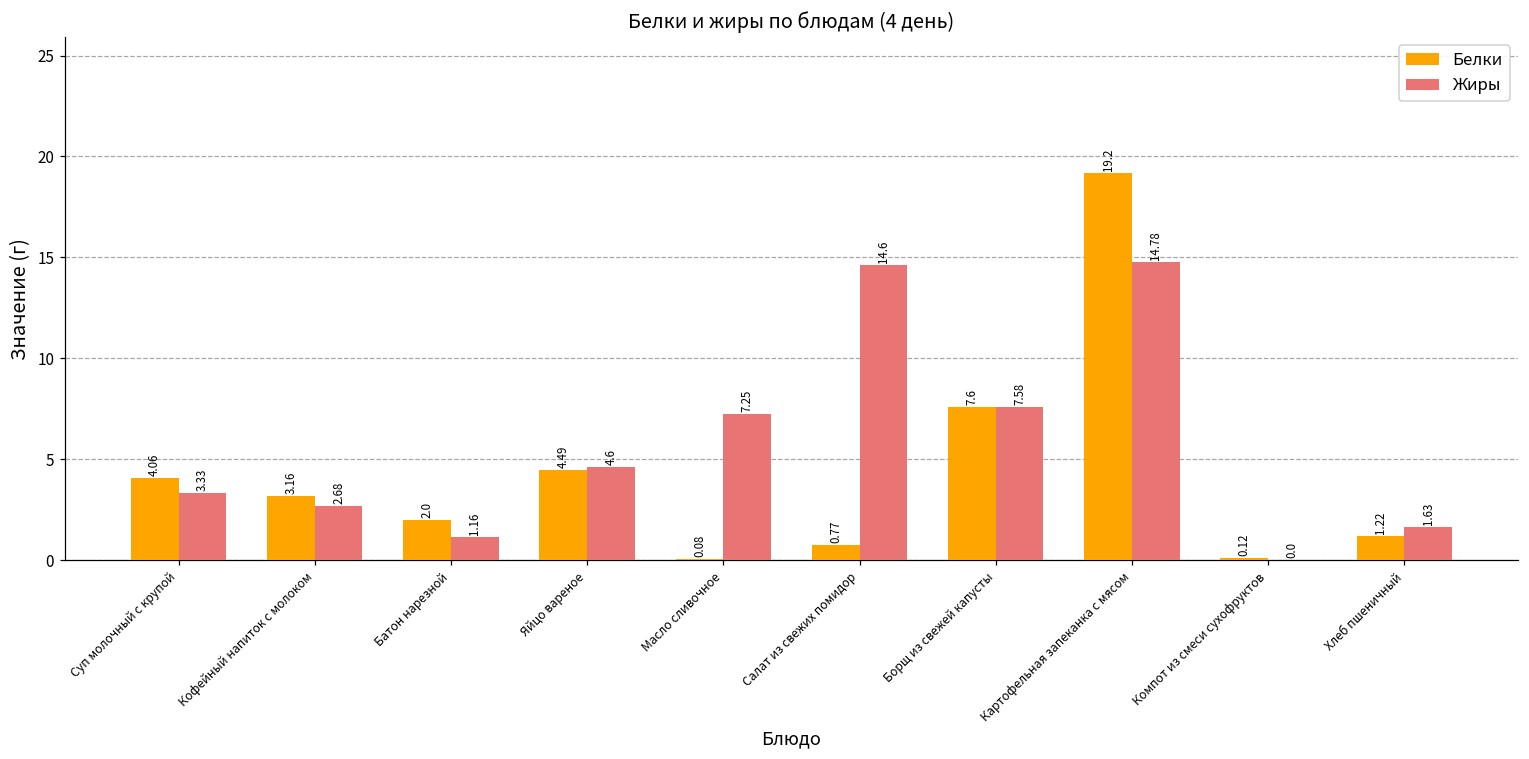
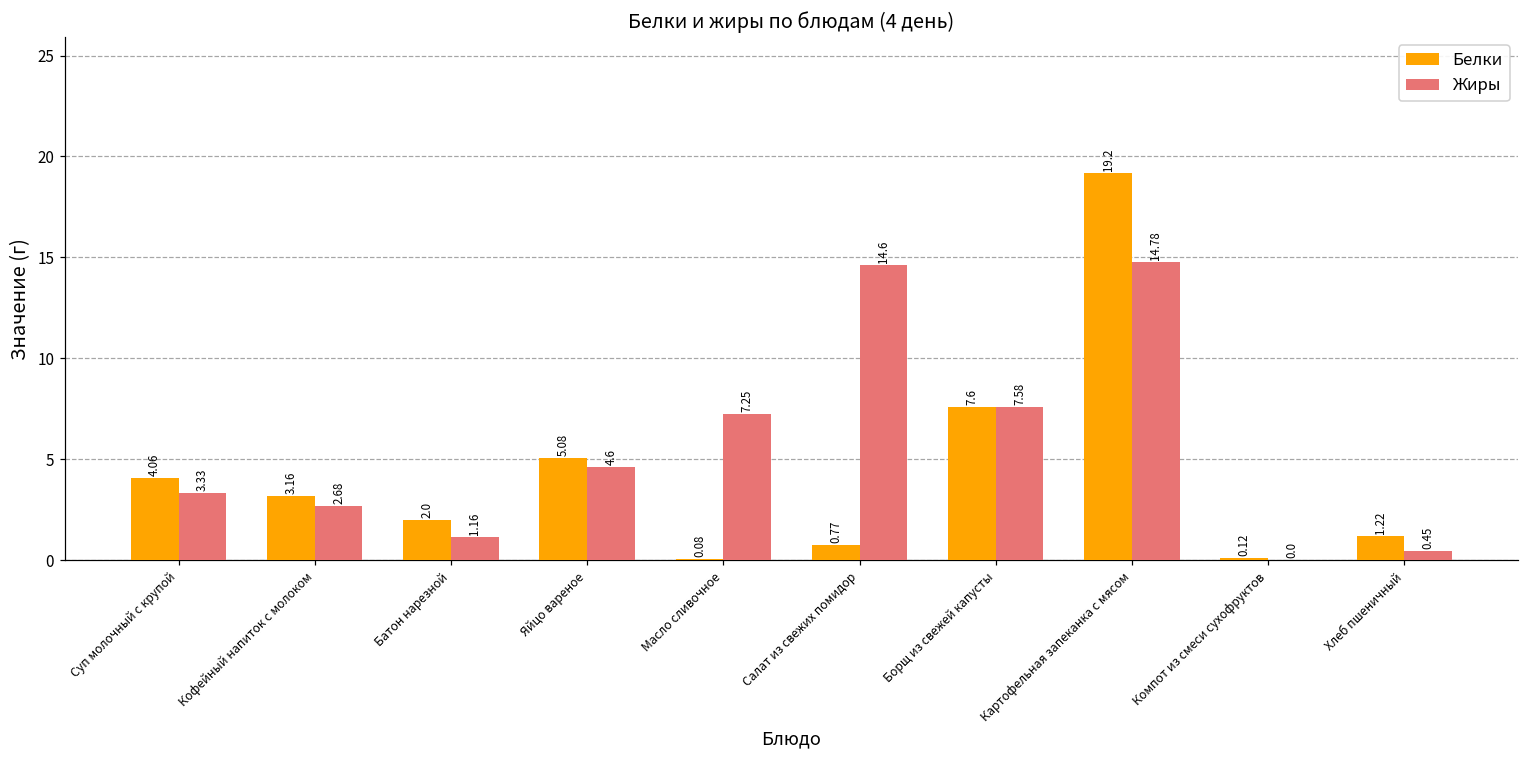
  {
    "Белки": {
      "Суп молочный с крупой": 4.06,
      "Кофейный напиток с молоком": 3.16,
      "Батон нарезной": 2.0,
-     "Яйцо вареное": 4.49,
+     "Яйцо вареное": 5.08,
      "Масло сливочное": 0.08,
      "Салат из свежих помидор": 0.77,
      "Борщ из свежей капусты": 7.6,
      "Картофельная запеканка с мясом": 19.2,
      "Компот из смеси сухофруктов": 0.12,
      "Хлеб пшеничный": 1.22
    },
    "Жиры": {
      "Суп молочный с крупой": 3.33,
      "Кофейный напиток с молоком": 2.68,
      "Батон нарезной": 1.16,
      "Яйцо вареное": 4.6,
      "Масло сливочное": 7.25,
      "Салат из свежих помидор": 14.6,
      "Борщ из свежей капусты": 7.58,
      "Картофельная запеканка с мясом": 14.78,
      "Компот из смеси сухофруктов": 0.0,
-     "Хлеб пшеничный": 1.63
+     "Хлеб пшеничный": 0.45
    }
  }
